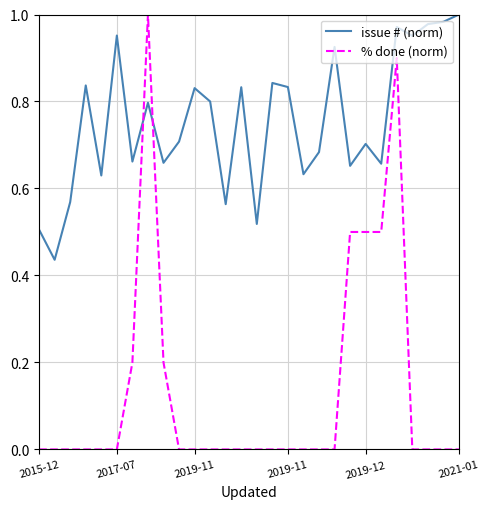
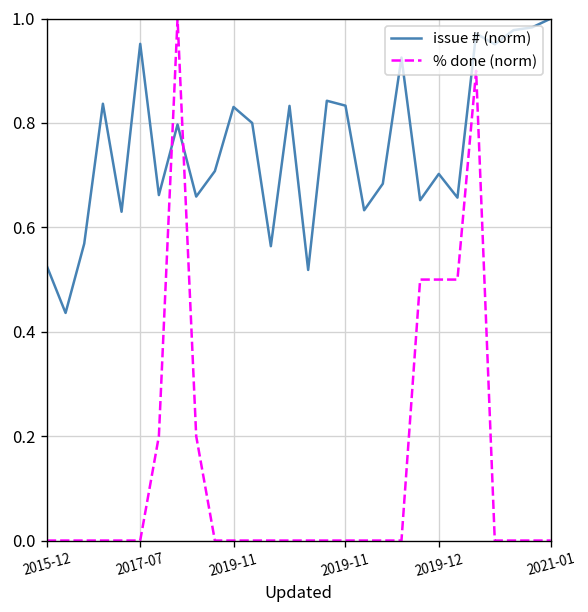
  {
    "issue # (norm)": {
-     "2015-12": 0.51,
+     "2015-12": 0.53,
      "2017-07": 0.95,
      "2019-12": 0.70,
      "2021-01": 1.00
    },
    "% done (norm)": {
      "2015-12": 0.00,
      "2017-07": 0.00,
      "2019-12": 0.50,
      "2021-01": 0.00
    }
  }
